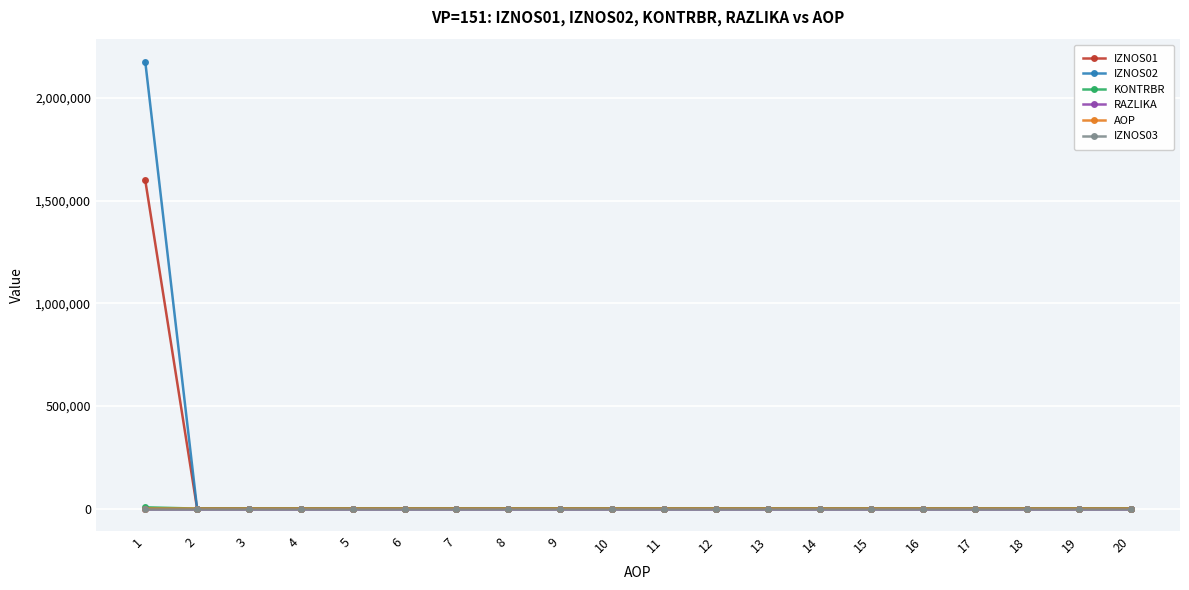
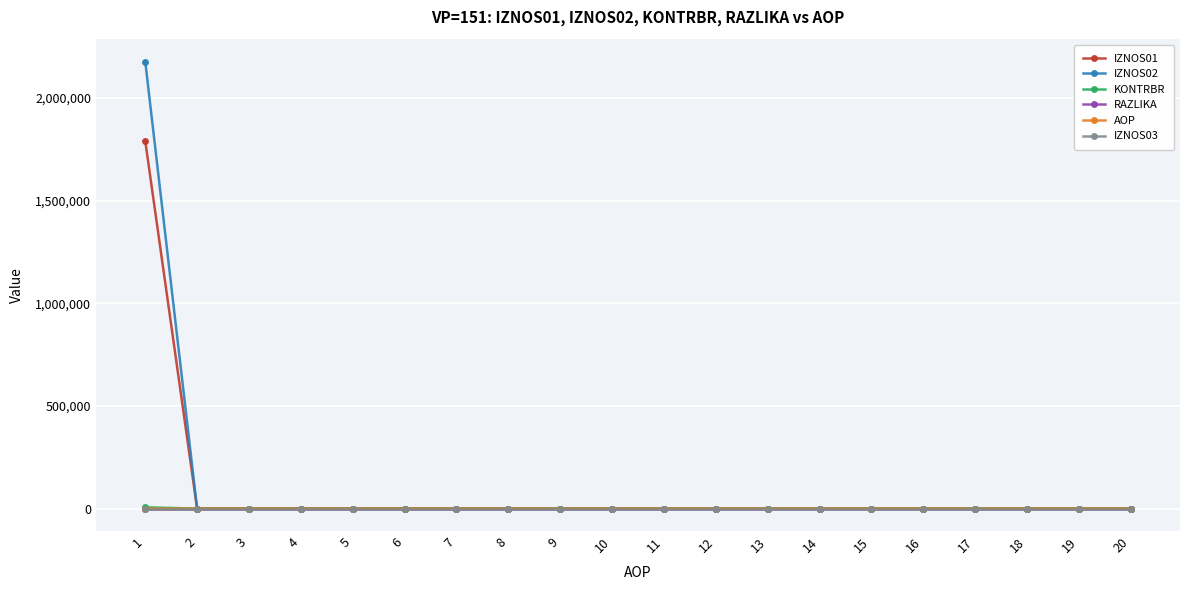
  {
    "IZNOS01": {
-     "1": "1,600,000"
+     "1": "1,790,000"
    },
    "IZNOS02": {
      "1": "2,180,000"
    }
  }
